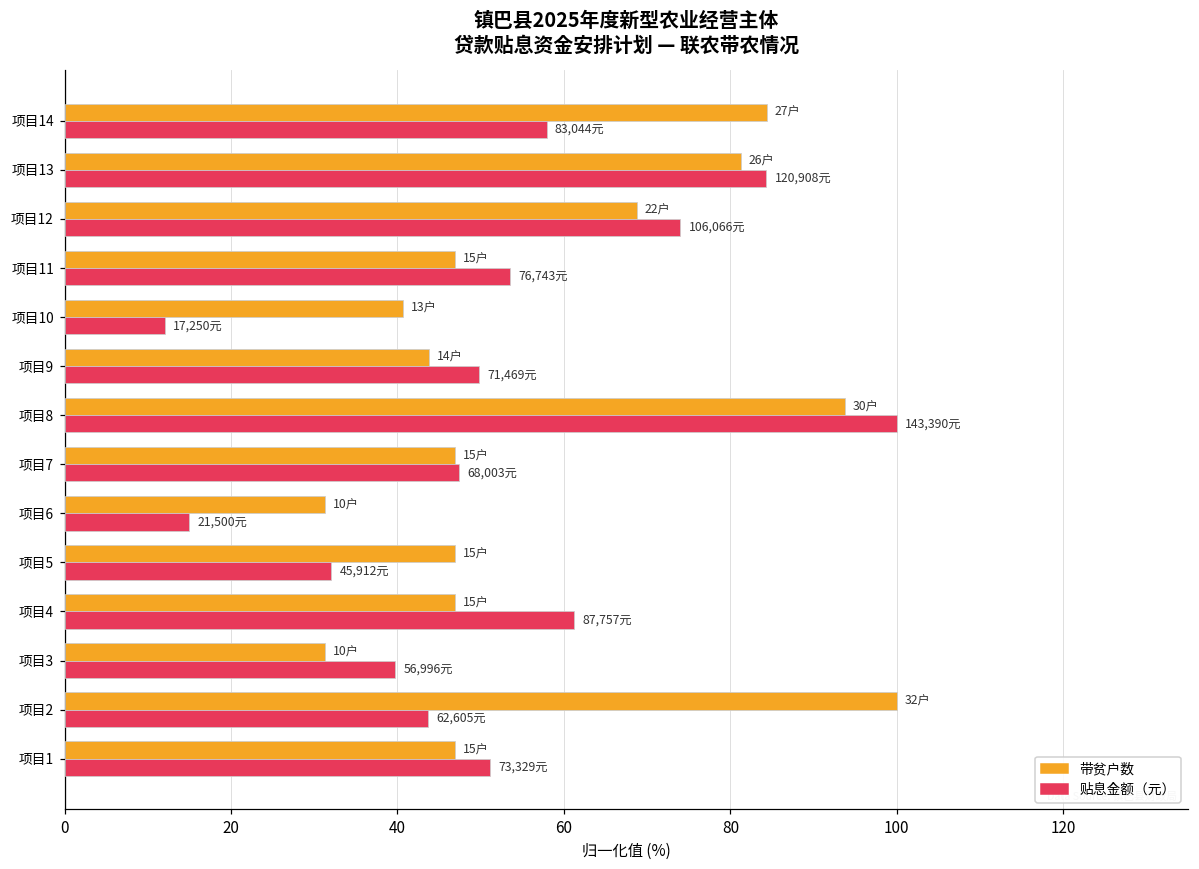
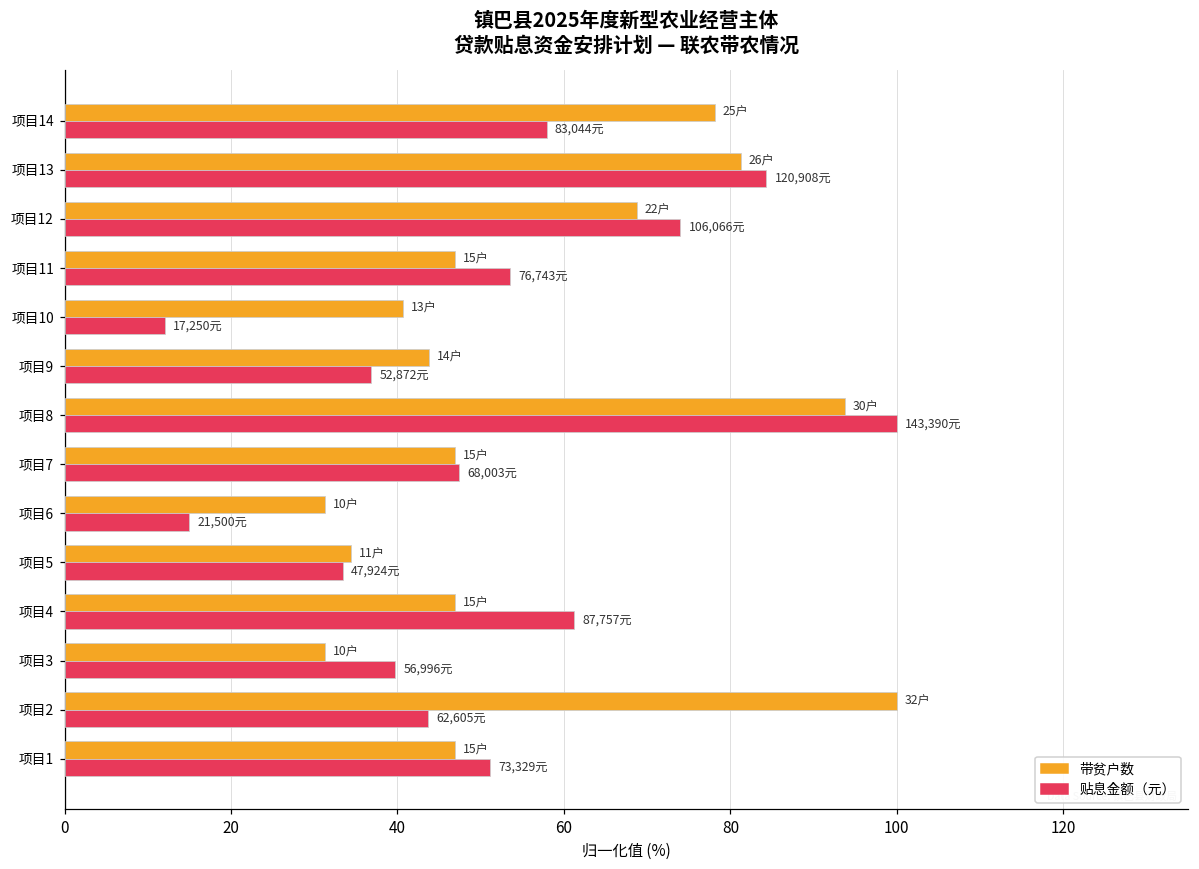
  {
    "带贫户数": {
-     "项目14": "27户",
-     "项目5": "15户"
+     "项目14": "25户",
+     "项目5": "11户"
    },
    "贴息金额（元）": {
-     "项目9": "71,469元",
-     "项目5": "45,912元"
+     "项目9": "52,872元",
+     "项目5": "47,924元"
    }
  }
